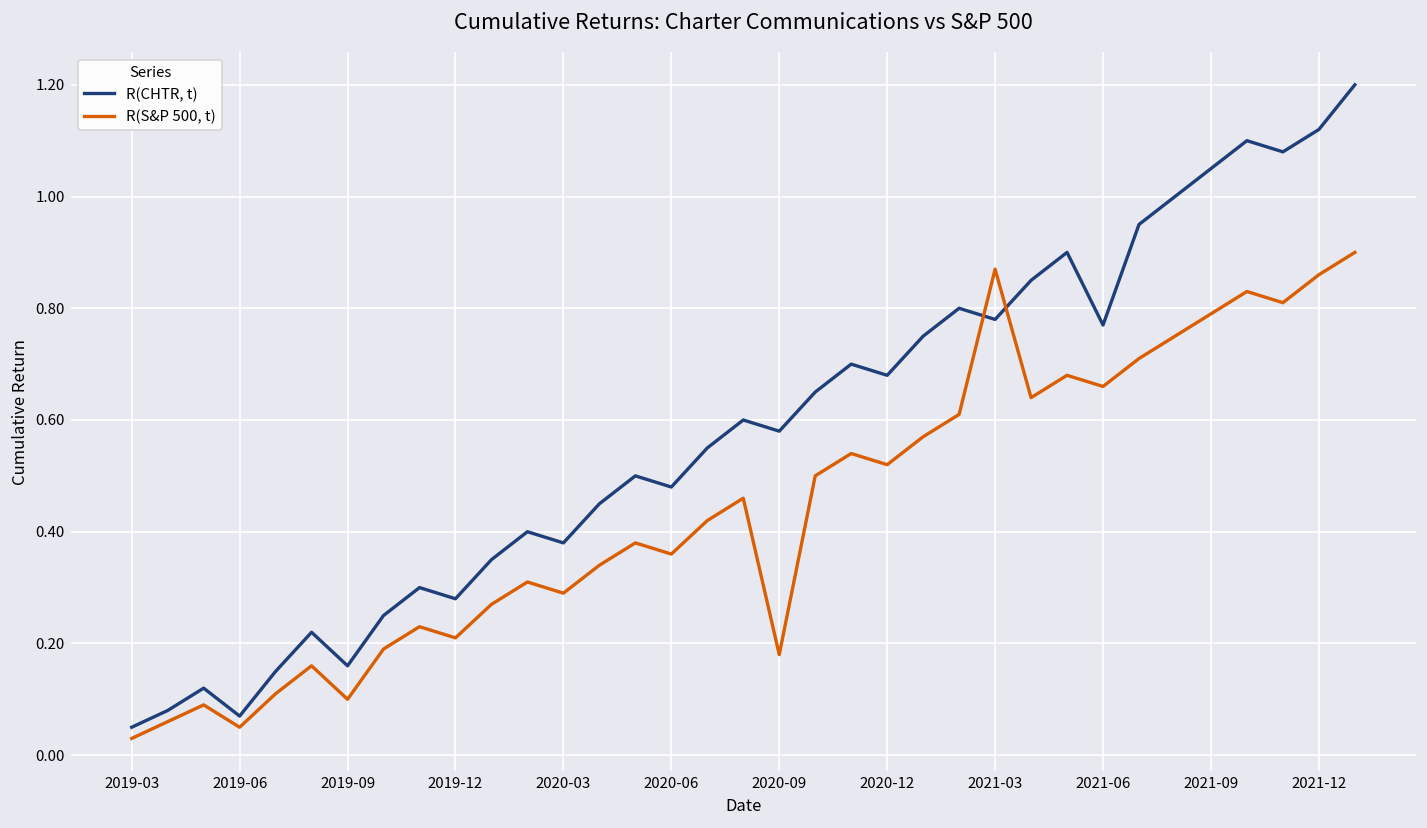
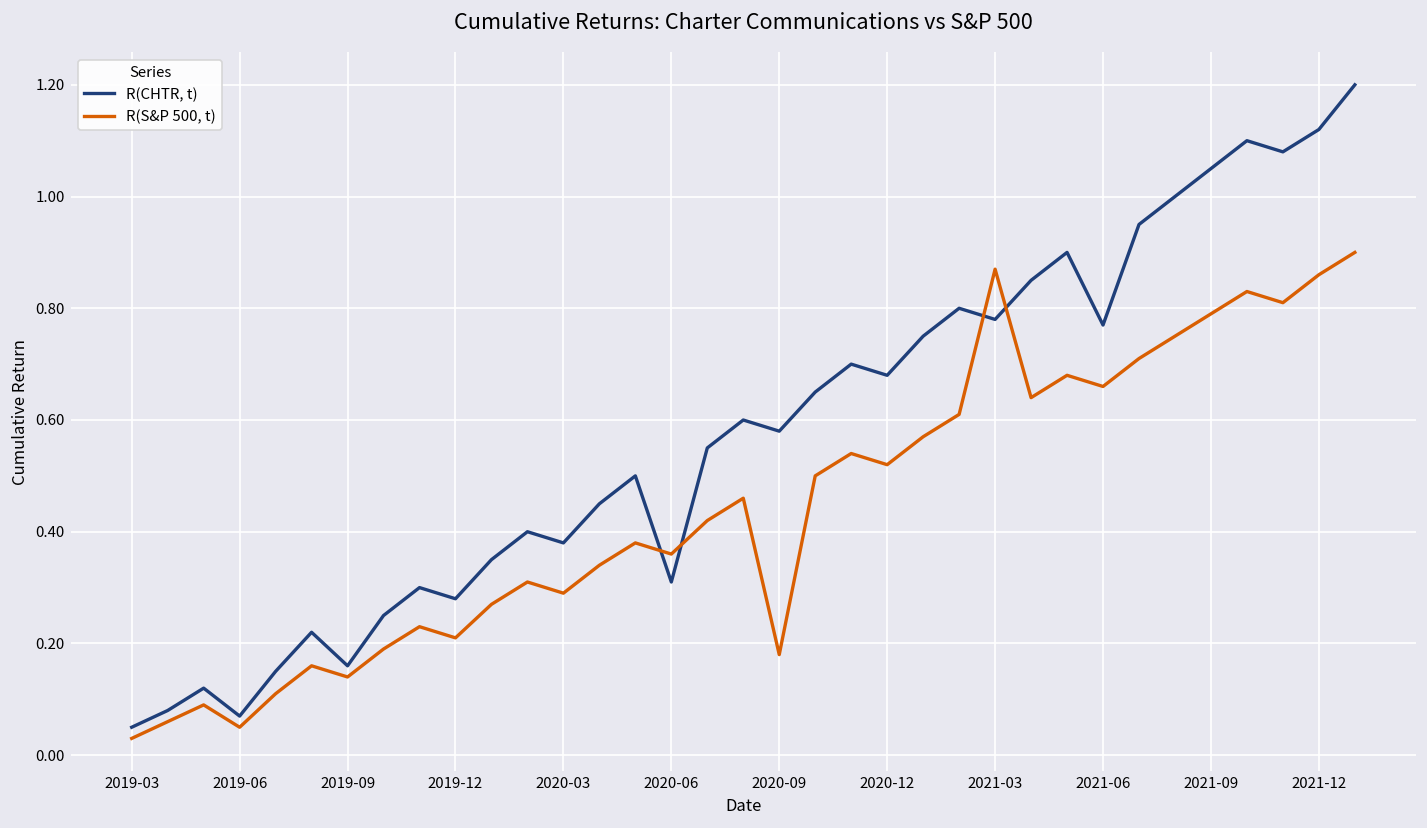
  {
    "R(CHTR, t)": {
      "2019-03": 0.05,
      "2019-06": 0.07,
      "2019-09": 0.16,
      "2019-12": 0.28,
      "2020-03": 0.38,
-     "2020-06": 0.48,
+     "2020-06": 0.31,
      "2020-09": 0.58,
      "2020-12": 0.68,
      "2021-03": 0.78,
      "2021-06": 0.77,
      "2021-09": 1.05,
      "2021-12": 1.12
    },
    "R(S&P 500, t)": {
      "2019-03": 0.03,
      "2019-06": 0.05,
-     "2019-09": 0.10,
+     "2019-09": 0.14,
      "2019-12": 0.21,
      "2020-03": 0.29,
      "2020-06": 0.36,
      "2020-09": 0.18,
      "2020-12": 0.52,
      "2021-03": 0.87,
      "2021-06": 0.66,
      "2021-09": 0.79,
      "2021-12": 0.86
    }
  }
